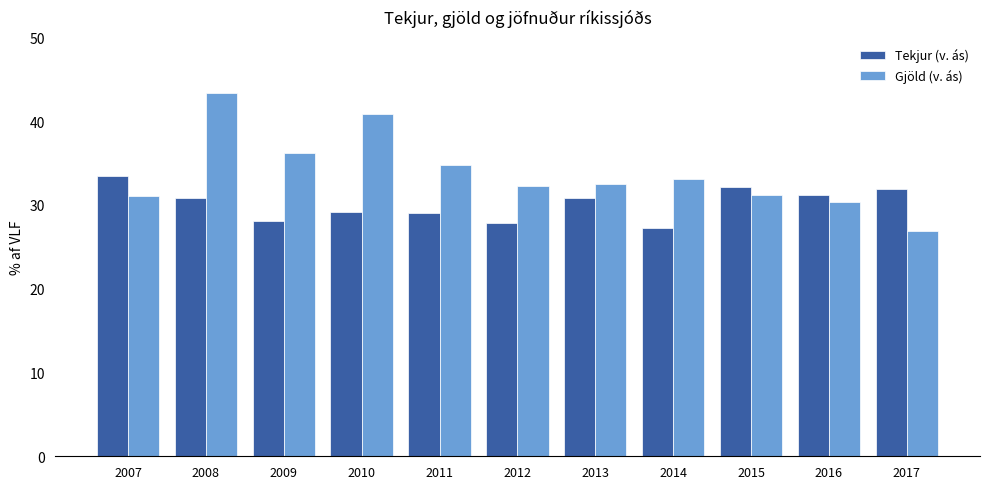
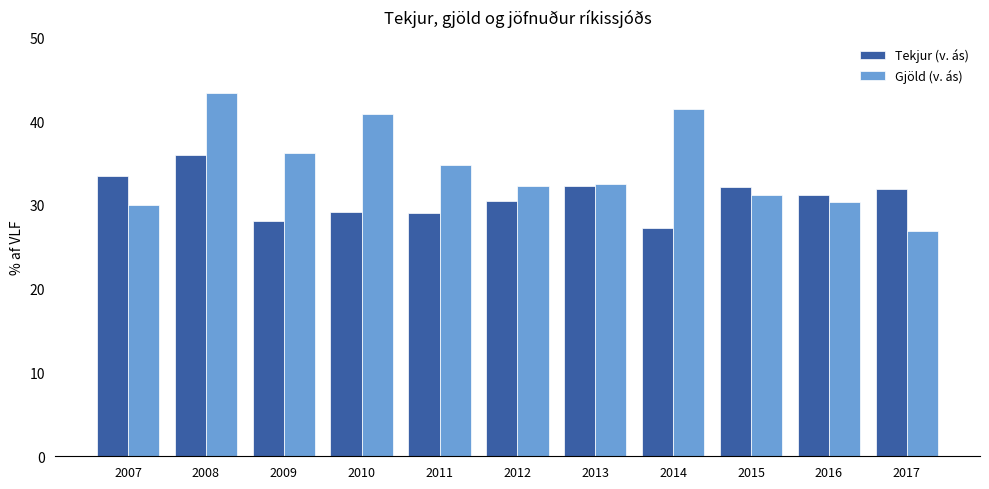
  {
    "Tekjur (v. ás)": {
      "2007": 33,
-     "2008": 31,
+     "2008": 36,
      "2009": 28,
      "2010": 29,
      "2011": 29,
-     "2012": 28,
-     "2013": 31,
+     "2012": 31,
+     "2013": 32,
      "2014": 27,
      "2015": 32,
      "2016": 31,
      "2017": 32
    },
    "Gjöld (v. ás)": {
-     "2007": 31,
+     "2007": 30,
      "2008": 43,
      "2009": 36,
      "2010": 41,
      "2011": 35,
      "2012": 32,
      "2013": 33,
-     "2014": 33,
+     "2014": 41,
      "2015": 31,
      "2016": 30,
      "2017": 27
    }
  }
